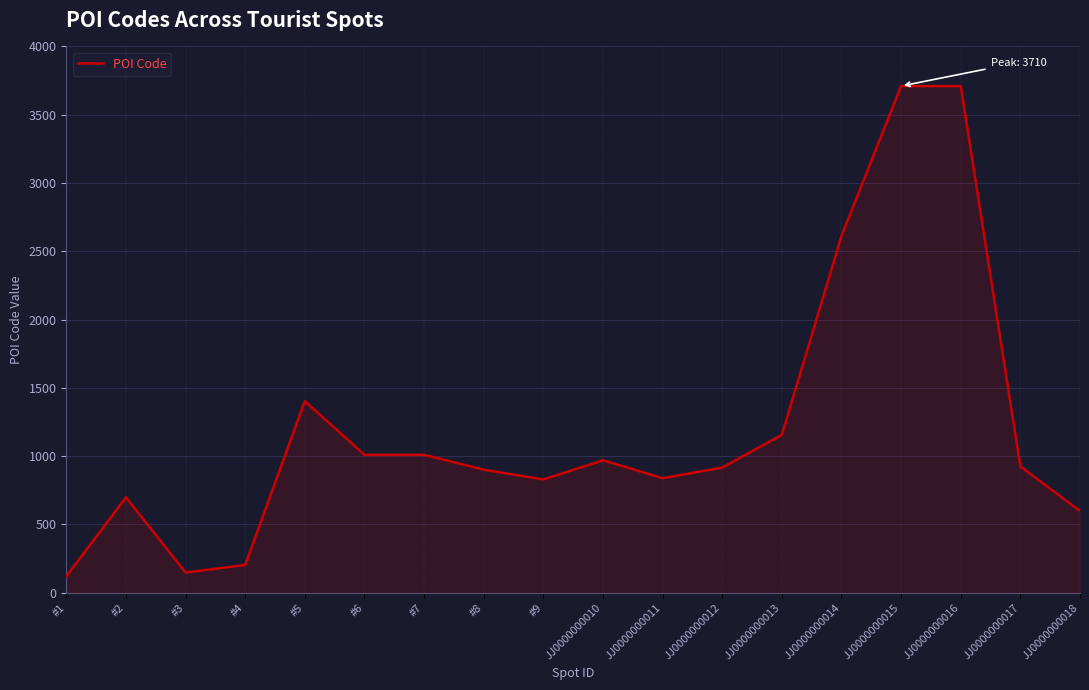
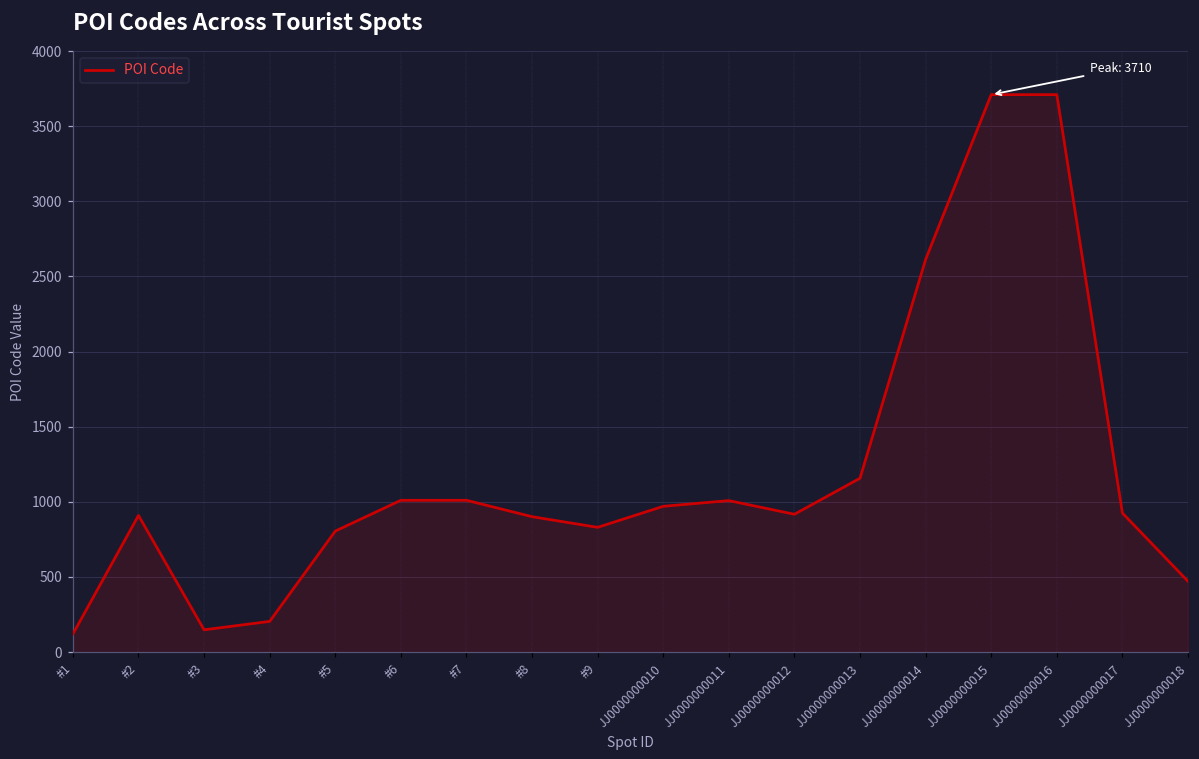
  {
    "#1": 120,
-   "#2": 700,
+   "#2": 910,
    "#3": 150,
    "#4": 200,
-   "#5": 1400,
+   "#5": 810,
    "#6": 1010,
    "#7": 1010,
    "#8": 900,
    "#9": 830,
    "JJ0000000010": 970,
-   "JJ0000000011": 840,
+   "JJ0000000011": 1010,
    "JJ0000000012": 920,
    "JJ0000000013": 1160,
    "JJ0000000014": 2610,
    "JJ0000000015": 3710,
    "JJ0000000017": 930,
-   "JJ0000000018": 600
+   "JJ0000000018": 470
  }
